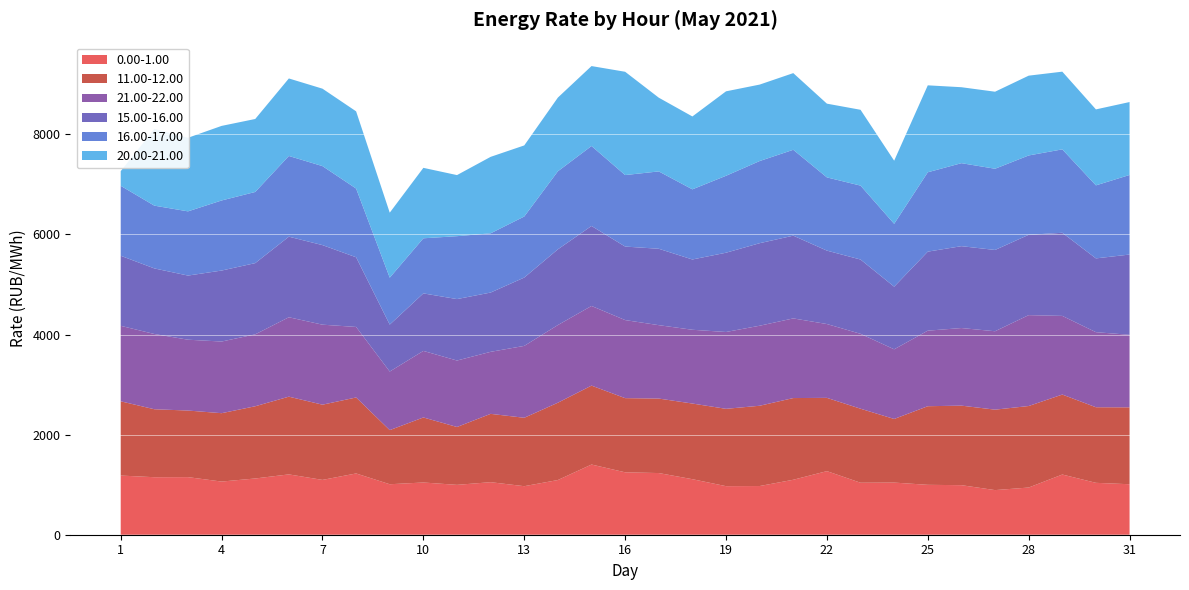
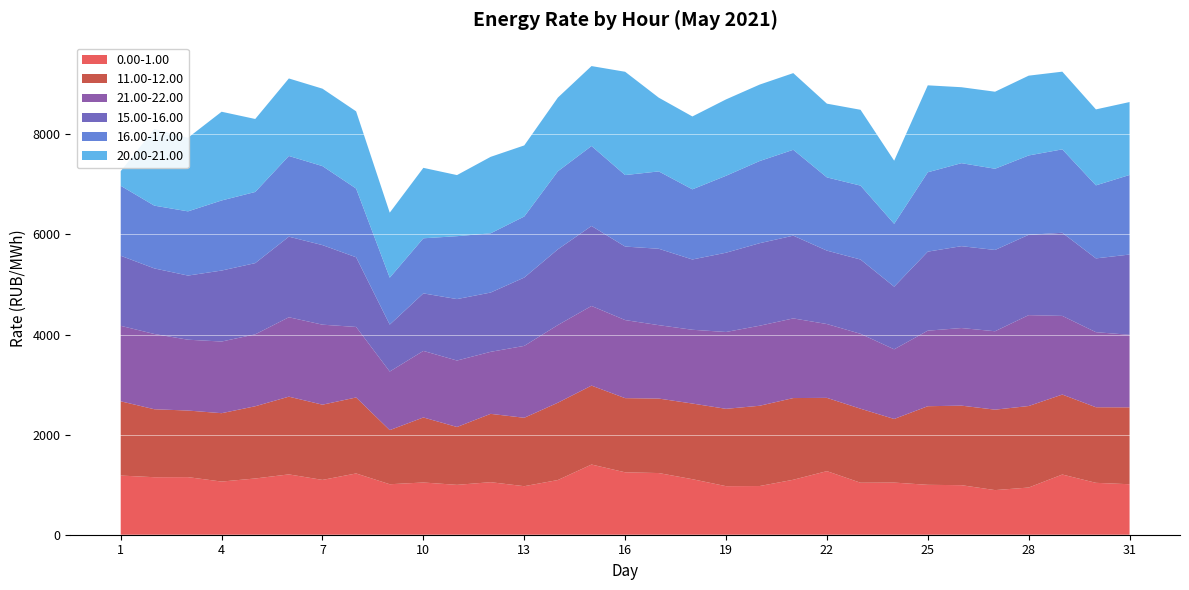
  {
    "20.00-21.00": {
      "1": 300,
-     "4": 1500,
+     "4": 1800,
      "7": 1500,
      "10": 1400,
      "13": 1400,
      "16": 2100,
-     "19": 1700,
+     "19": 1500,
      "22": 1500,
      "25": 1700,
      "28": 1600,
      "31": 1500
    }
  }
